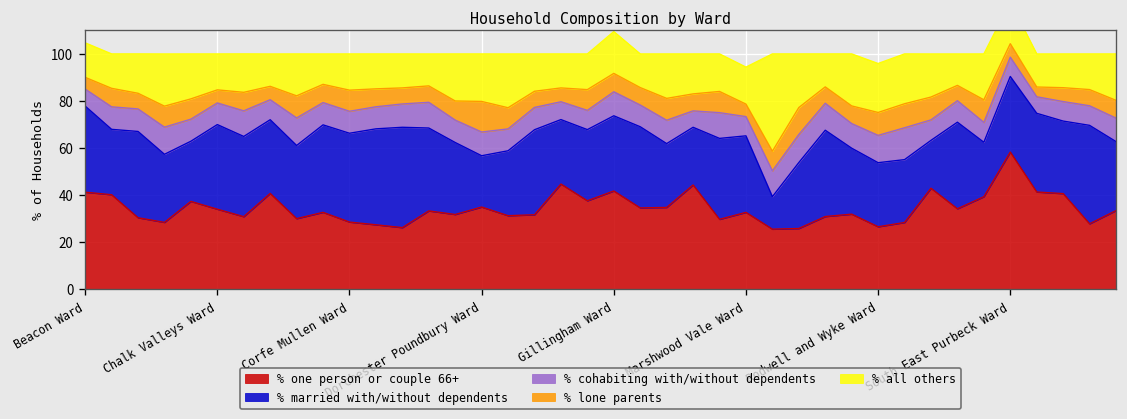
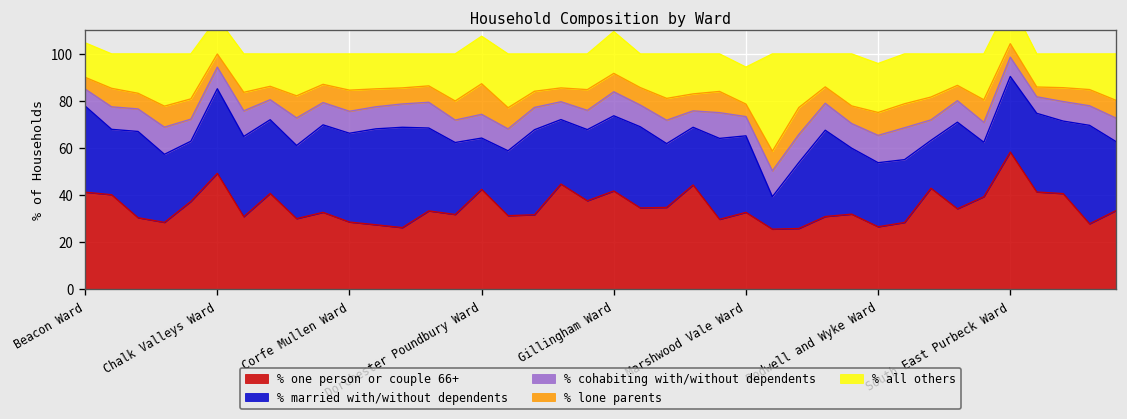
  {
    "% one person or couple 66+": {
      "Beacon Ward": 41,
-     "Chalk Valleys Ward": 34,
+     "Chalk Valleys Ward": 49,
      "Corfe Mullen Ward": 29,
-     "Dorchester Poundbury Ward": 35,
+     "Dorchester Poundbury Ward": 43,
      "Gillingham Ward": 42,
      "Marshwood Vale Ward": 33,
      "Rodwell and Wyke Ward": 27,
      "South East Purbeck Ward": 58
    },
    "% married with/without dependents": {
      "Beacon Ward": 37,
      "Chalk Valleys Ward": 36,
      "Corfe Mullen Ward": 38,
      "Dorchester Poundbury Ward": 22,
      "Gillingham Ward": 32,
      "Marshwood Vale Ward": 32,
      "Rodwell and Wyke Ward": 27,
      "South East Purbeck Ward": 32
    },
    "% cohabiting with/without dependents": {
      "Beacon Ward": 7,
      "Chalk Valleys Ward": 9,
      "Corfe Mullen Ward": 9,
      "Dorchester Poundbury Ward": 10,
      "Gillingham Ward": 10,
      "Marshwood Vale Ward": 8,
      "Rodwell and Wyke Ward": 12,
      "South East Purbeck Ward": 8
    },
    "% lone parents": {
      "Beacon Ward": 5,
      "Chalk Valleys Ward": 6,
      "Corfe Mullen Ward": 9,
      "Dorchester Poundbury Ward": 13,
      "Gillingham Ward": 8,
      "Marshwood Vale Ward": 5,
      "Rodwell and Wyke Ward": 10,
      "South East Purbeck Ward": 6
    },
    "% all others": {
      "Beacon Ward": 15,
      "Corfe Mullen Ward": 15,
      "Dorchester Poundbury Ward": 20,
      "Gillingham Ward": 18,
      "Marshwood Vale Ward": 16,
      "Rodwell and Wyke Ward": 21
    }
  }
